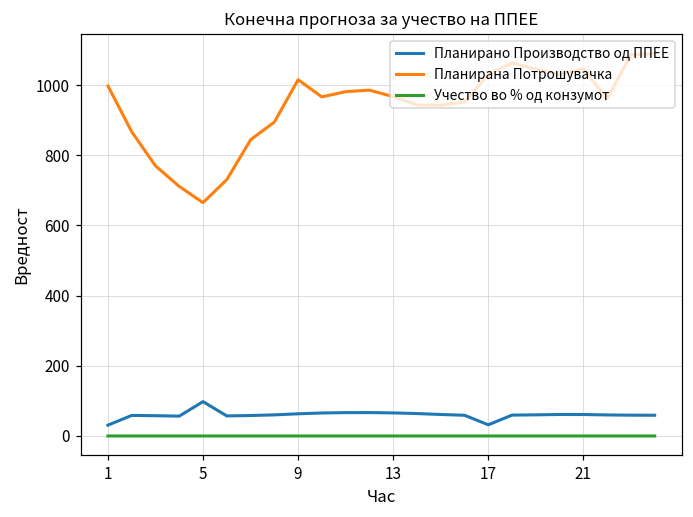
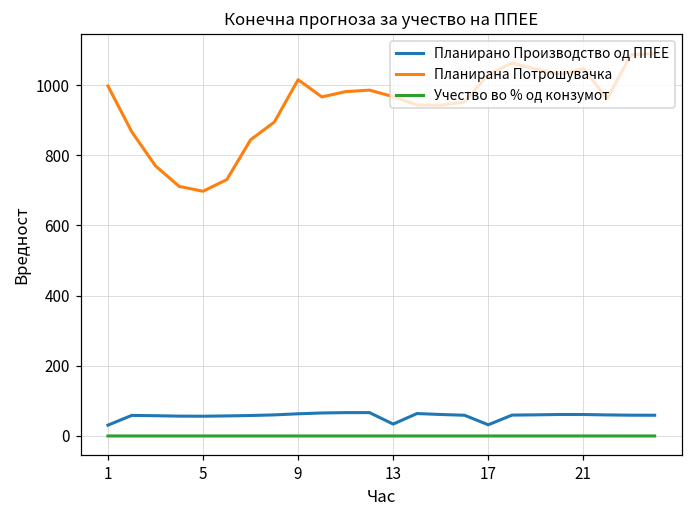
  {
    "Планирано Производство од ППЕЕ": {
      "1": 30,
-     "5": 100,
+     "5": 60,
      "9": 60,
-     "13": 70,
+     "13": 30,
      "17": 30,
      "21": 60
    },
    "Планирана Потрошувачка": {
      "1": 1000,
-     "5": 660,
+     "5": 700,
      "9": 1020
    },
    "Учество во % од конзумот": {
      "1": 0,
      "5": 0,
      "9": 0,
      "13": 0,
      "17": 0,
      "21": 0
    }
  }
